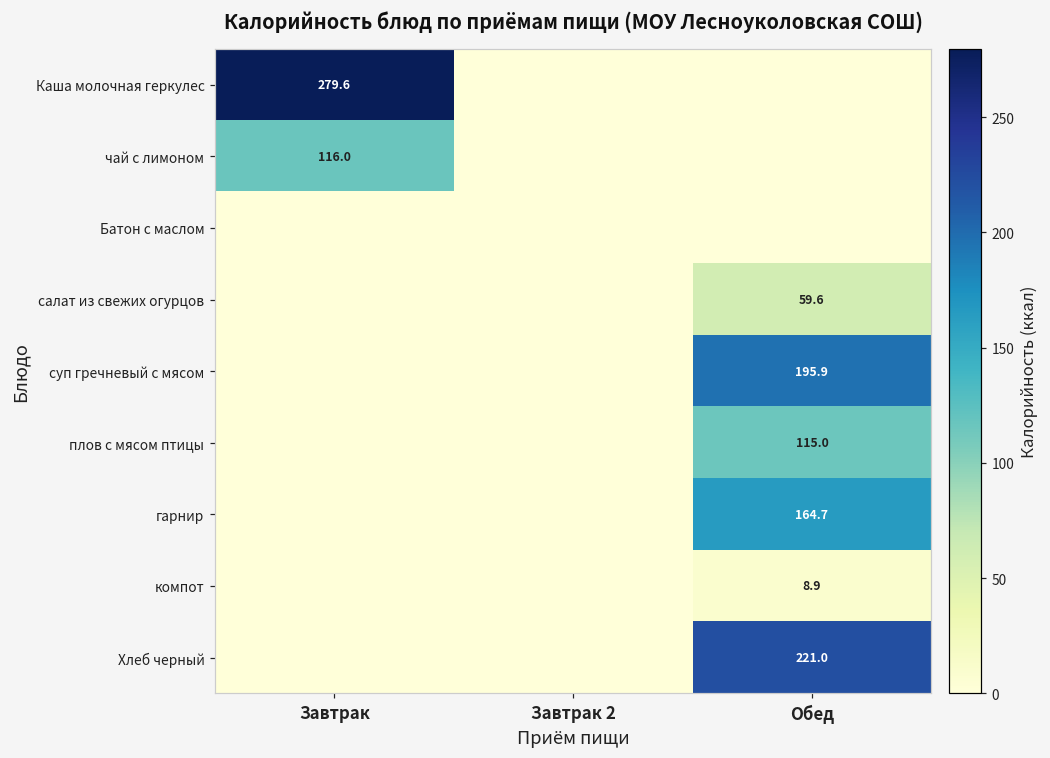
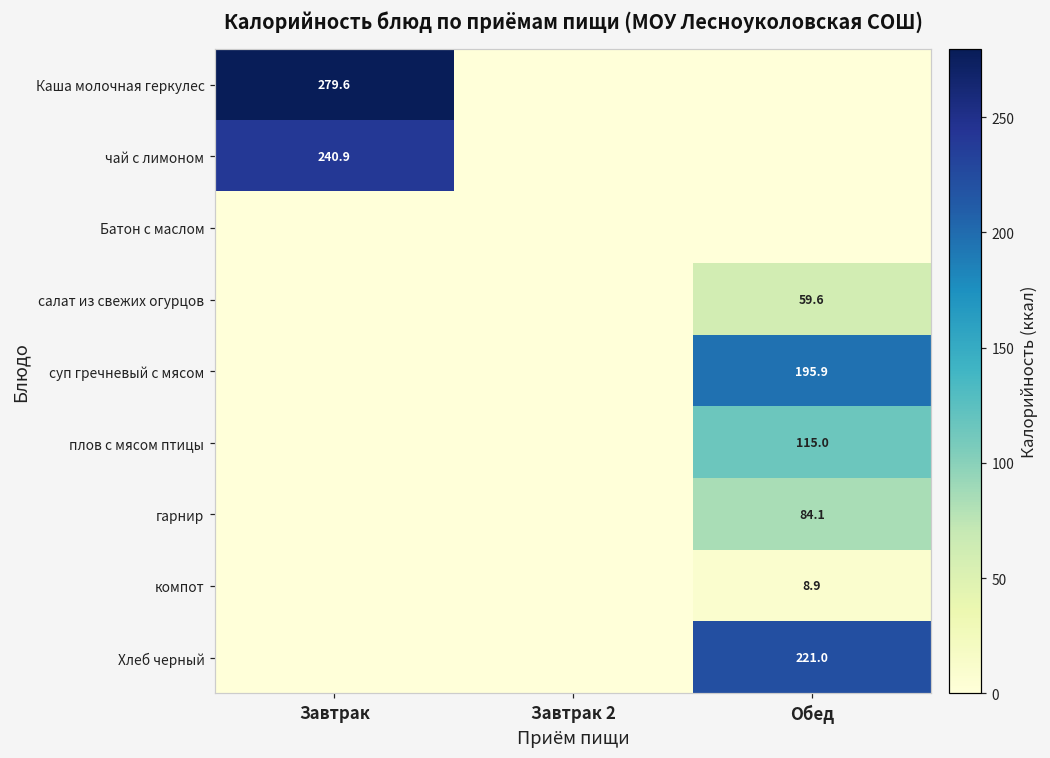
  {
    "Каша молочная геркулес": {
      "Завтрак": 279.6
    },
    "чай с лимоном": {
-     "Завтрак": 116.0
+     "Завтрак": 240.9
    },
    "салат из свежих огурцов": {
      "Обед": 59.6
    },
    "суп гречневый с мясом": {
      "Обед": 195.9
    },
    "плов с мясом птицы": {
      "Обед": 115.0
    },
    "гарнир": {
-     "Обед": 164.7
+     "Обед": 84.1
    },
    "компот": {
      "Обед": 8.9
    },
    "Хлеб черный": {
      "Обед": 221.0
    }
  }
